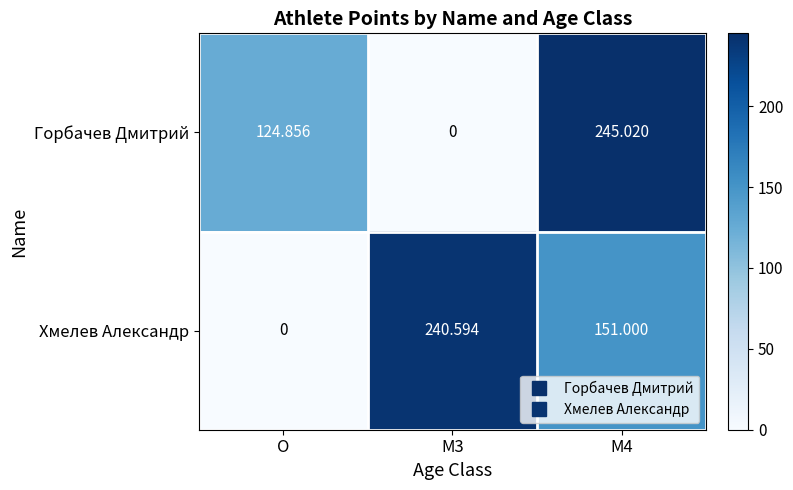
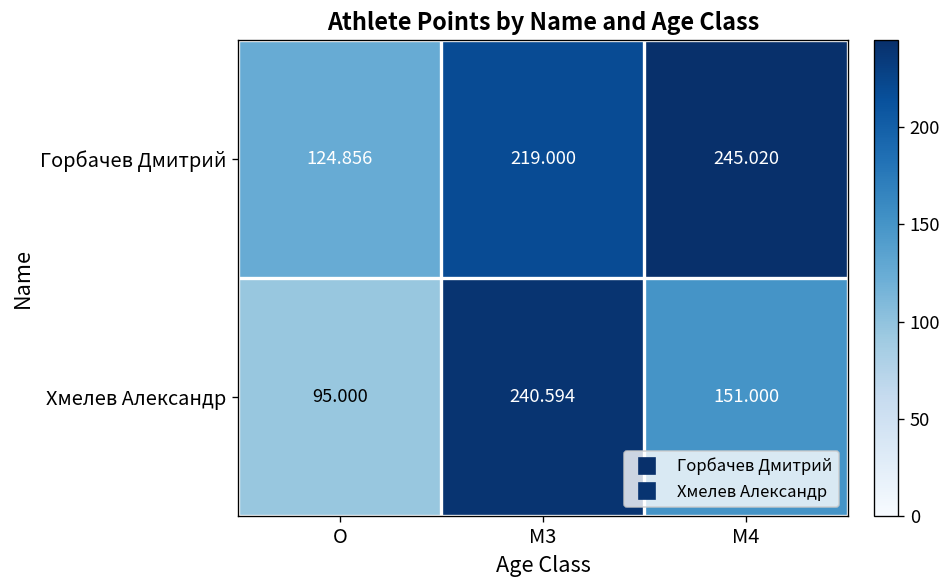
  {
    "Горбачев Дмитрий": {
      "O": 124.856,
-     "M3": 0,
+     "M3": 219.000,
      "M4": 245.020
    },
    "Хмелев Александр": {
-     "O": 0,
+     "O": 95.000,
      "M3": 240.594,
      "M4": 151.000
    }
  }
